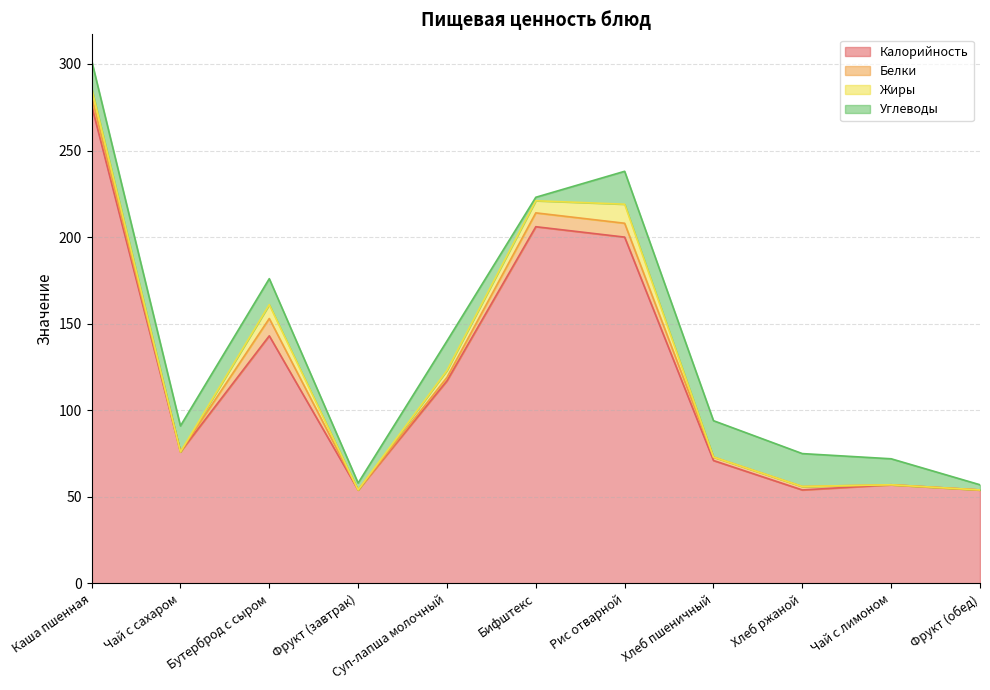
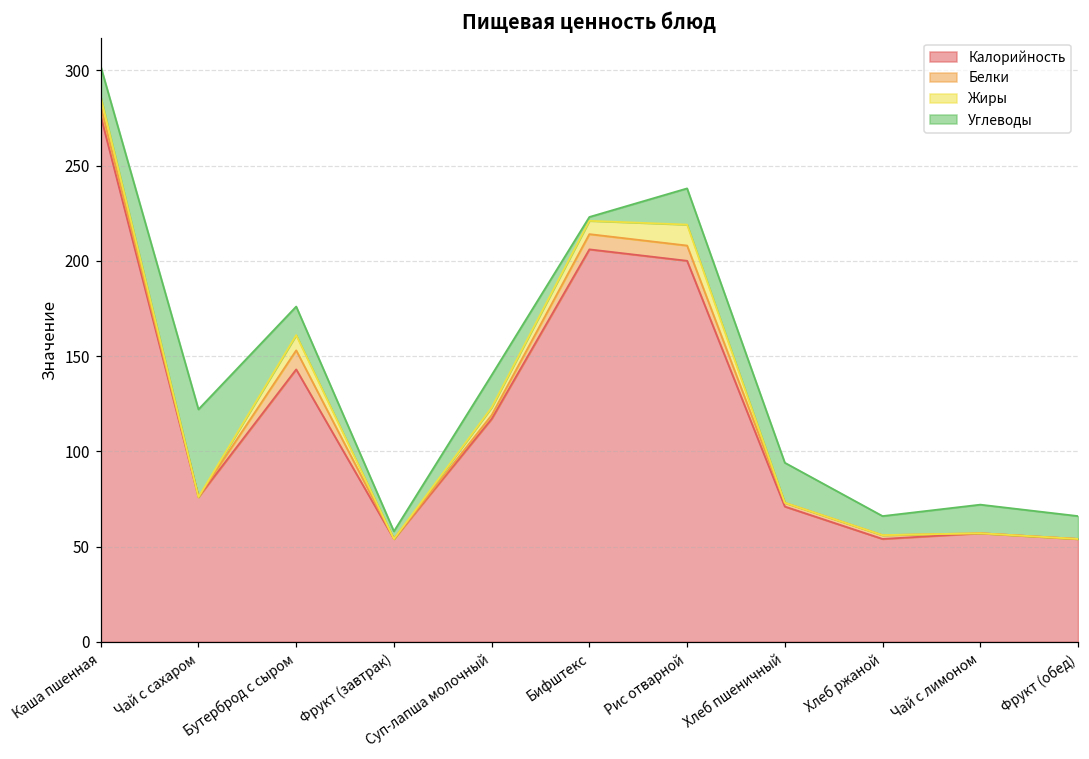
  {
    "Калорийность": {
      "Каша пшенная": 276,
      "Бутерброд с сыром": 143,
      "Суп-лапша молочный": 117,
      "Бифштекс": 206,
      "Рис отварной": 200,
      "Хлеб пшеничный": 71,
      "Хлеб ржаной": 54
    },
    "Углеводы": {
      "Каша пшенная": 16,
-     "Чай с сахаром": 15,
+     "Чай с сахаром": 46,
      "Бутерброд с сыром": 15,
      "Фрукт (завтрак)": 4,
      "Суп-лапша молочный": 17,
      "Бифштекс": 2,
      "Рис отварной": 19,
      "Хлеб пшеничный": 21,
-     "Хлеб ржаной": 19,
+     "Хлеб ржаной": 10,
      "Чай с лимоном": 15,
-     "Фрукт (обед)": 3
+     "Фрукт (обед)": 12
    }
  }
